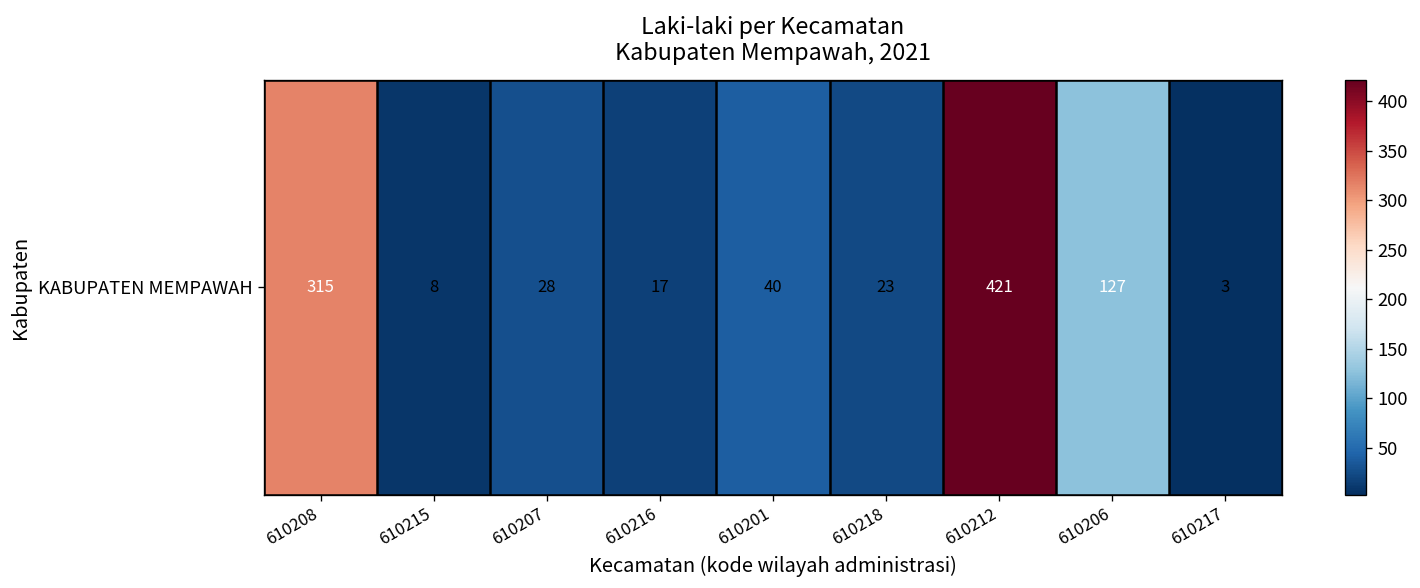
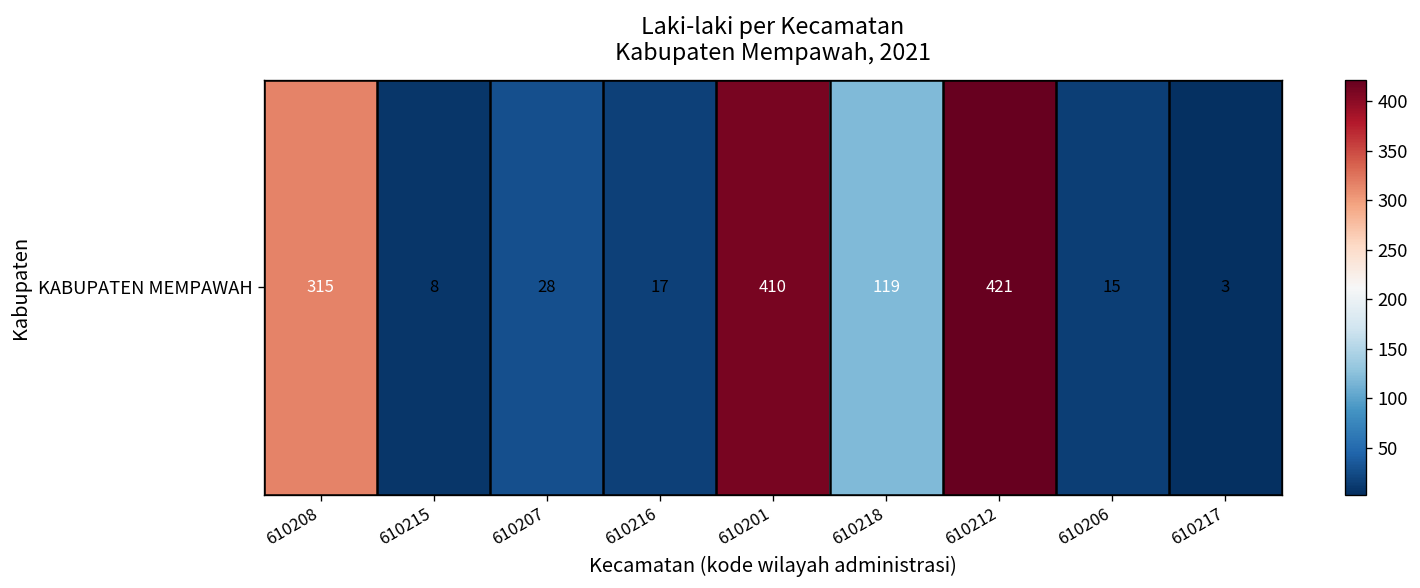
  {
    "KABUPATEN MEMPAWAH": {
      "610208": 315,
      "610215": 8,
      "610207": 28,
      "610216": 17,
-     "610201": 40,
-     "610218": 23,
+     "610201": 410,
+     "610218": 119,
      "610212": 421,
-     "610206": 127,
+     "610206": 15,
      "610217": 3
    }
  }
